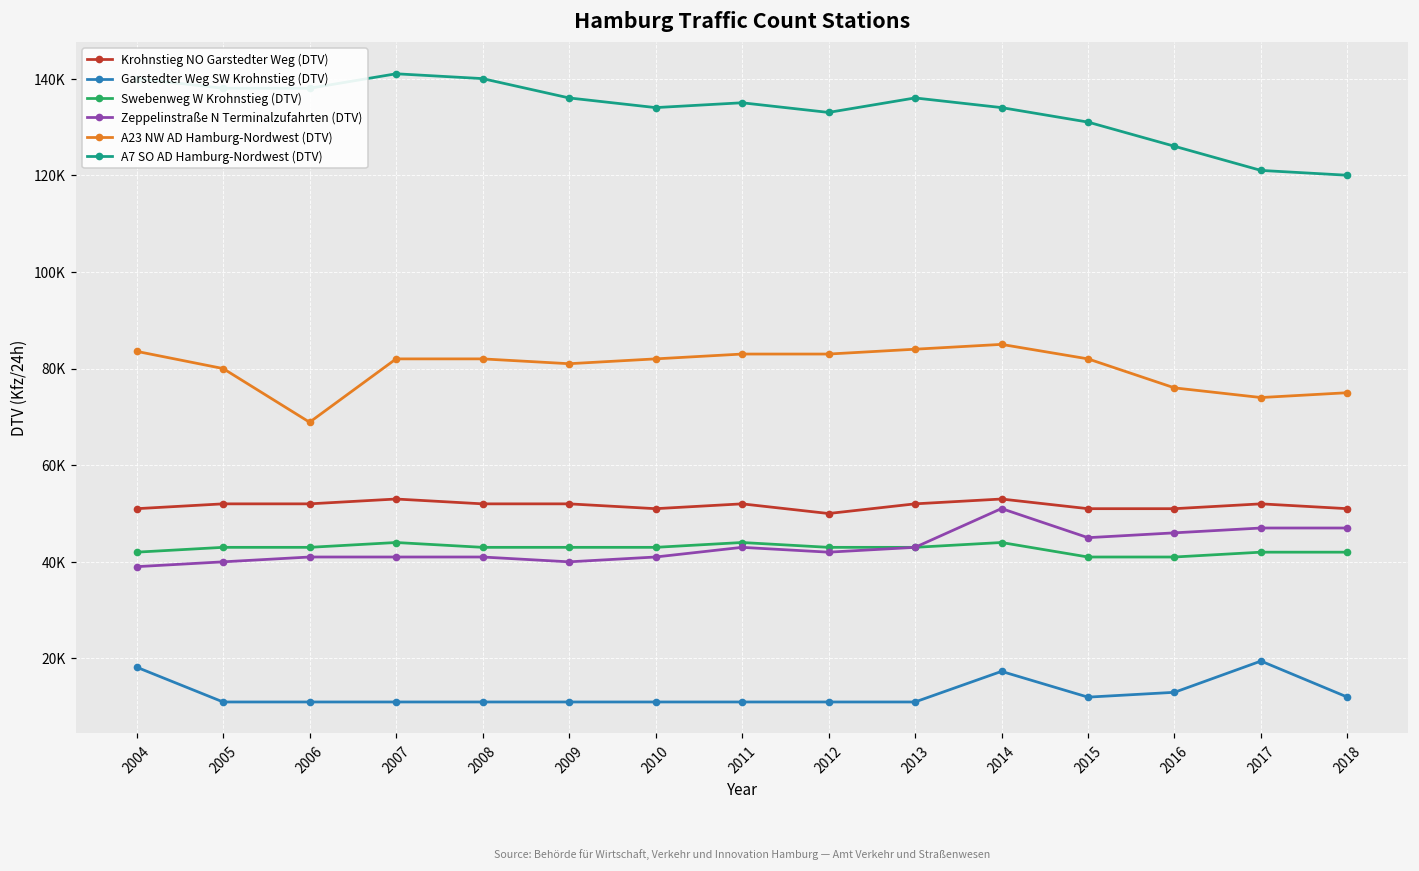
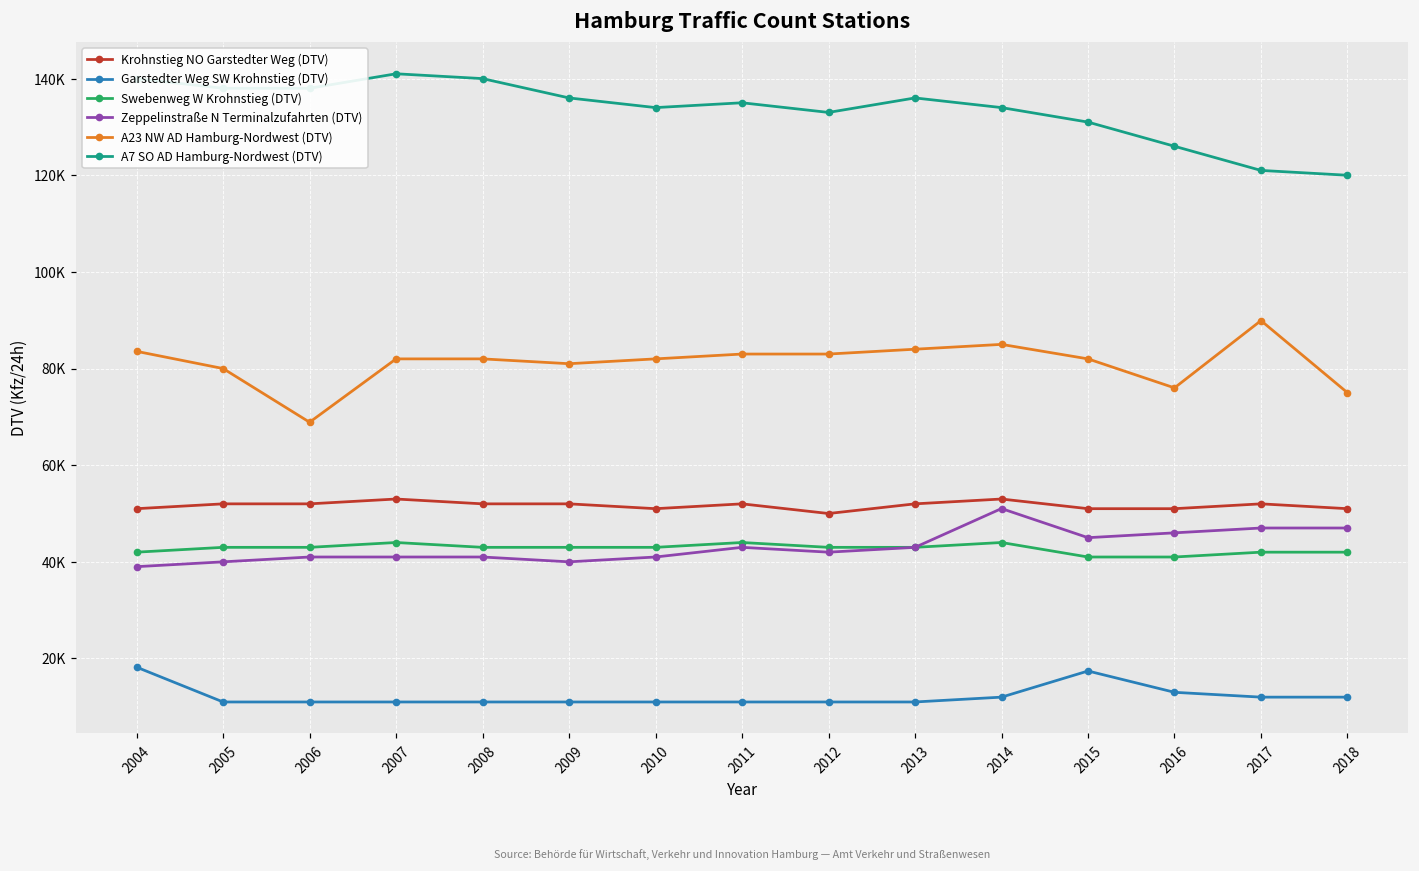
  {
    "Krohnstieg NO Garstedter Weg (DTV)": {
      "2004": 51000,
      "2005": 52000,
      "2006": 52000,
      "2007": 53000,
      "2008": 52000,
      "2009": 52000,
      "2010": 51000,
      "2011": 52000,
      "2012": 50000,
      "2013": 52000,
      "2014": 53000,
      "2015": 51000,
      "2016": 51000,
      "2017": 52000,
      "2018": 51000
    },
    "Garstedter Weg SW Krohnstieg (DTV)": {
      "2004": 18000,
      "2005": 11000,
      "2006": 11000,
      "2007": 11000,
      "2008": 11000,
      "2009": 11000,
      "2010": 11000,
      "2011": 11000,
      "2012": 11000,
      "2013": 11000,
-     "2014": 17000,
-     "2015": 12000,
+     "2014": 12000,
+     "2015": 17000,
      "2016": 13000,
-     "2017": 19000,
+     "2017": 12000,
      "2018": 12000
    },
    "Zeppelinstraße N Terminalzufahrten (DTV)": {
      "2004": 39000,
      "2005": 40000,
      "2006": 41000,
      "2007": 41000,
      "2008": 41000,
      "2009": 40000,
      "2010": 41000,
      "2011": 43000,
      "2012": 42000,
      "2014": 51000,
      "2015": 45000,
      "2016": 46000,
      "2017": 47000,
      "2018": 47000
    },
    "A23 NW AD Hamburg-Nordwest (DTV)": {
      "2004": 84000,
      "2005": 80000,
      "2006": 69000,
      "2007": 82000,
      "2008": 82000,
      "2009": 81000,
      "2010": 82000,
      "2011": 83000,
      "2012": 83000,
      "2013": 84000,
      "2014": 85000,
      "2015": 82000,
      "2016": 76000,
-     "2017": 74000,
+     "2017": 90000,
      "2018": 75000
    }
  }
